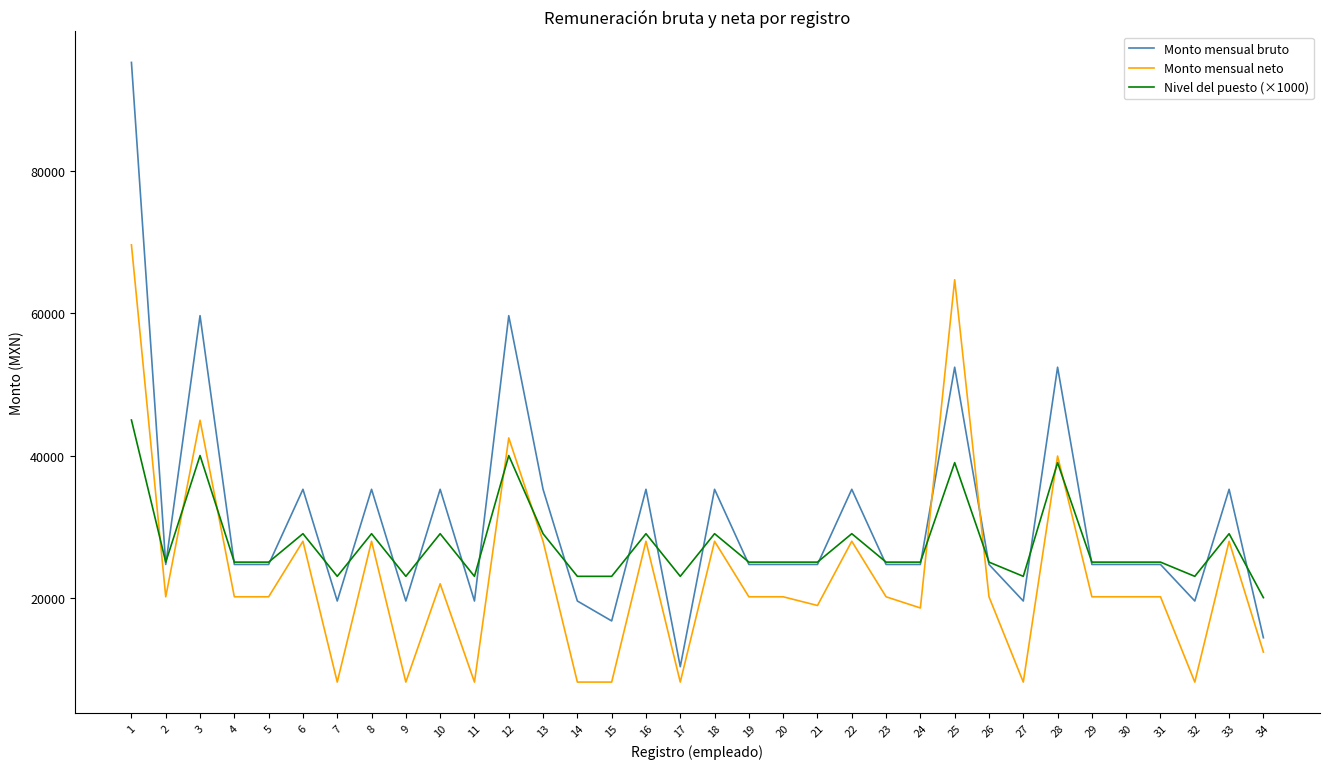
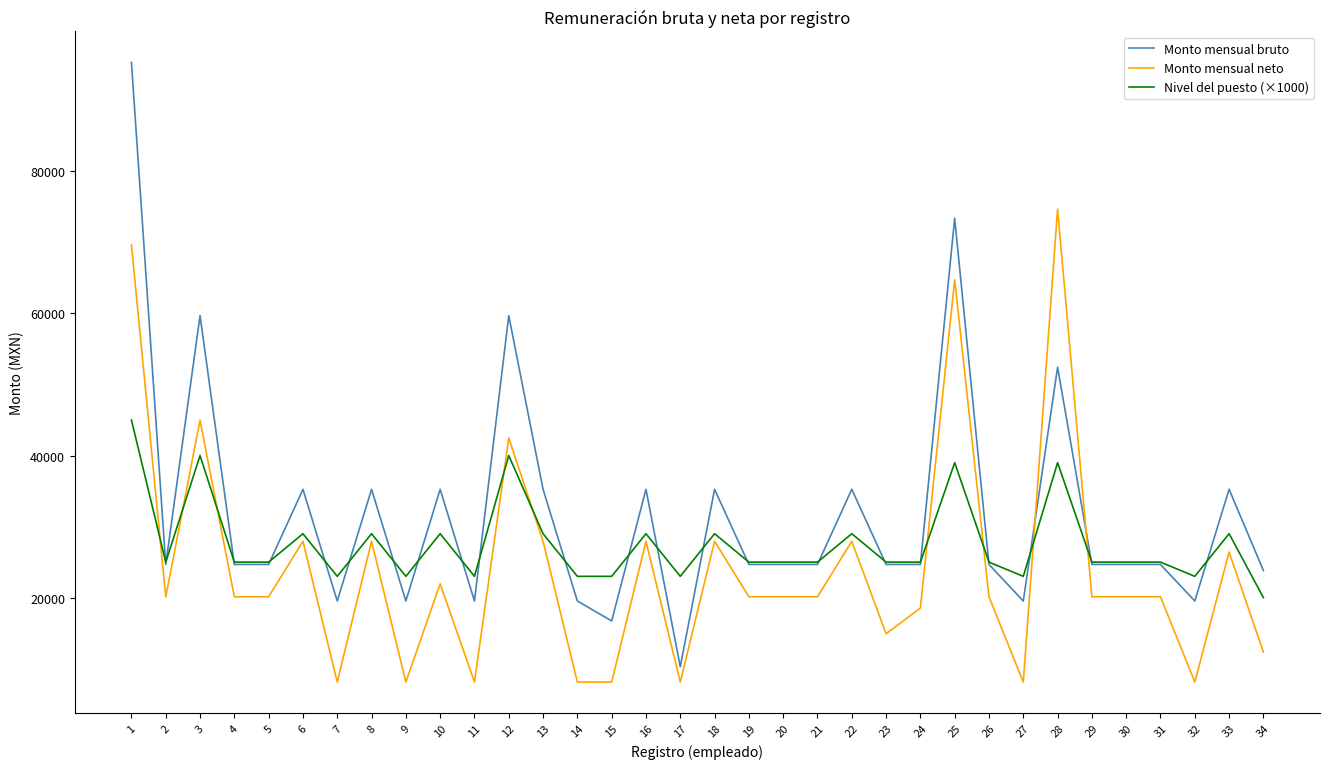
  {
    "Monto mensual bruto": {
      "1": 95000,
      "3": 60000,
      "6": 35000,
      "7": 20000,
      "8": 35000,
      "9": 20000,
      "10": 35000,
      "11": 20000,
      "12": 60000,
      "13": 35000,
      "14": 20000,
      "15": 17000,
      "16": 35000,
      "17": 10000,
      "18": 35000,
      "22": 35000,
-     "25": 52000,
+     "25": 73000,
      "27": 20000,
      "28": 52000,
      "32": 20000,
      "33": 35000,
-     "34": 14000
+     "34": 24000
    },
    "Monto mensual neto": {
      "1": 70000,
      "2": 20000,
      "3": 45000,
      "4": 20000,
      "5": 20000,
      "6": 28000,
      "7": 8000,
      "8": 28000,
      "9": 8000,
      "10": 22000,
      "11": 8000,
      "12": 42000,
      "13": 28000,
      "14": 8000,
      "15": 8000,
      "16": 28000,
      "17": 8000,
      "18": 28000,
      "19": 20000,
      "20": 20000,
-     "21": 19000,
+     "21": 20000,
      "22": 28000,
-     "23": 20000,
+     "23": 15000,
      "24": 19000,
      "25": 65000,
      "26": 20000,
      "27": 8000,
-     "28": 40000,
+     "28": 75000,
      "29": 20000,
      "30": 20000,
      "31": 20000,
      "32": 8000,
-     "33": 28000,
+     "33": 26000,
      "34": 12000
    },
    "Nivel del puesto (×1000)": {
      "1": 45000,
      "3": 40000,
      "6": 29000,
      "7": 23000,
      "8": 29000,
      "9": 23000,
      "10": 29000,
      "11": 23000,
      "12": 40000,
      "13": 29000,
      "14": 23000,
      "15": 23000,
      "16": 29000,
      "17": 23000,
      "18": 29000,
      "22": 29000,
      "25": 39000,
      "27": 23000,
      "28": 39000,
      "32": 23000,
      "33": 29000,
      "34": 20000
    }
  }
